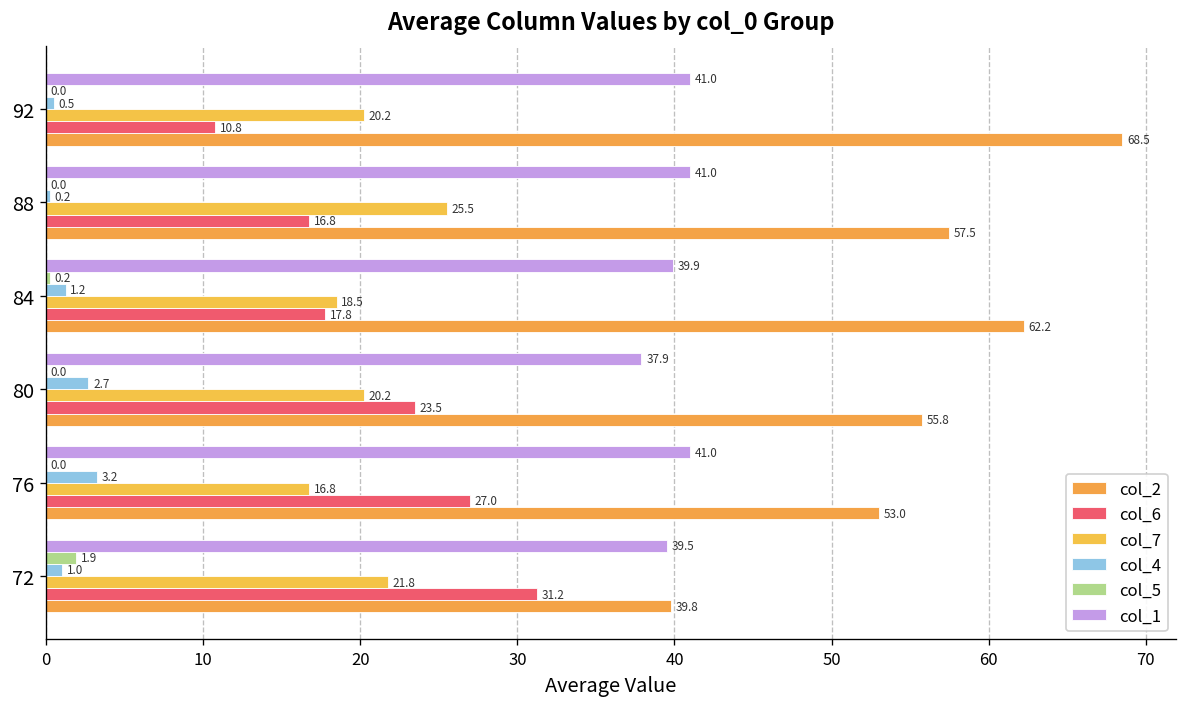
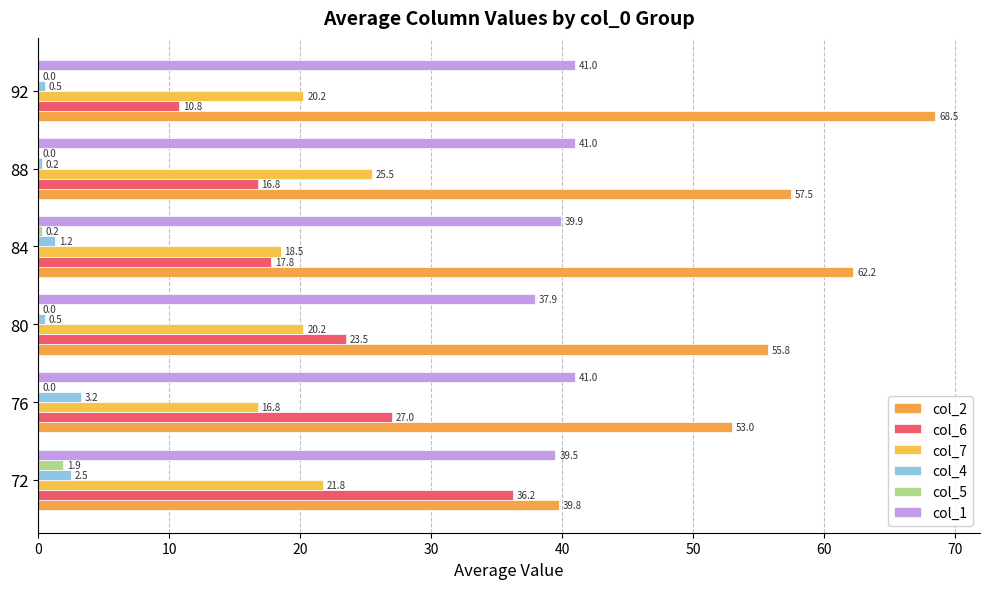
  {
    "col_6": {
      "92": 10.8,
      "88": 16.8,
      "84": 17.8,
      "80": 23.5,
      "76": 27.0,
-     "72": 31.2
+     "72": 36.2
    },
    "col_4": {
      "92": 0.5,
      "88": 0.2,
      "84": 1.2,
-     "80": 2.7,
+     "80": 0.5,
      "76": 3.2,
-     "72": 1.0
+     "72": 2.5
    },
    "col_5": {
      "92": 0.0,
      "88": 0.0,
      "84": 0.2,
      "80": 0.0,
      "76": 0.0,
      "72": 1.9
    },
    "col_1": {
      "92": 41.0,
      "88": 41.0,
      "84": 39.9,
      "80": 37.9,
      "76": 41.0,
      "72": 39.5
    }
  }
